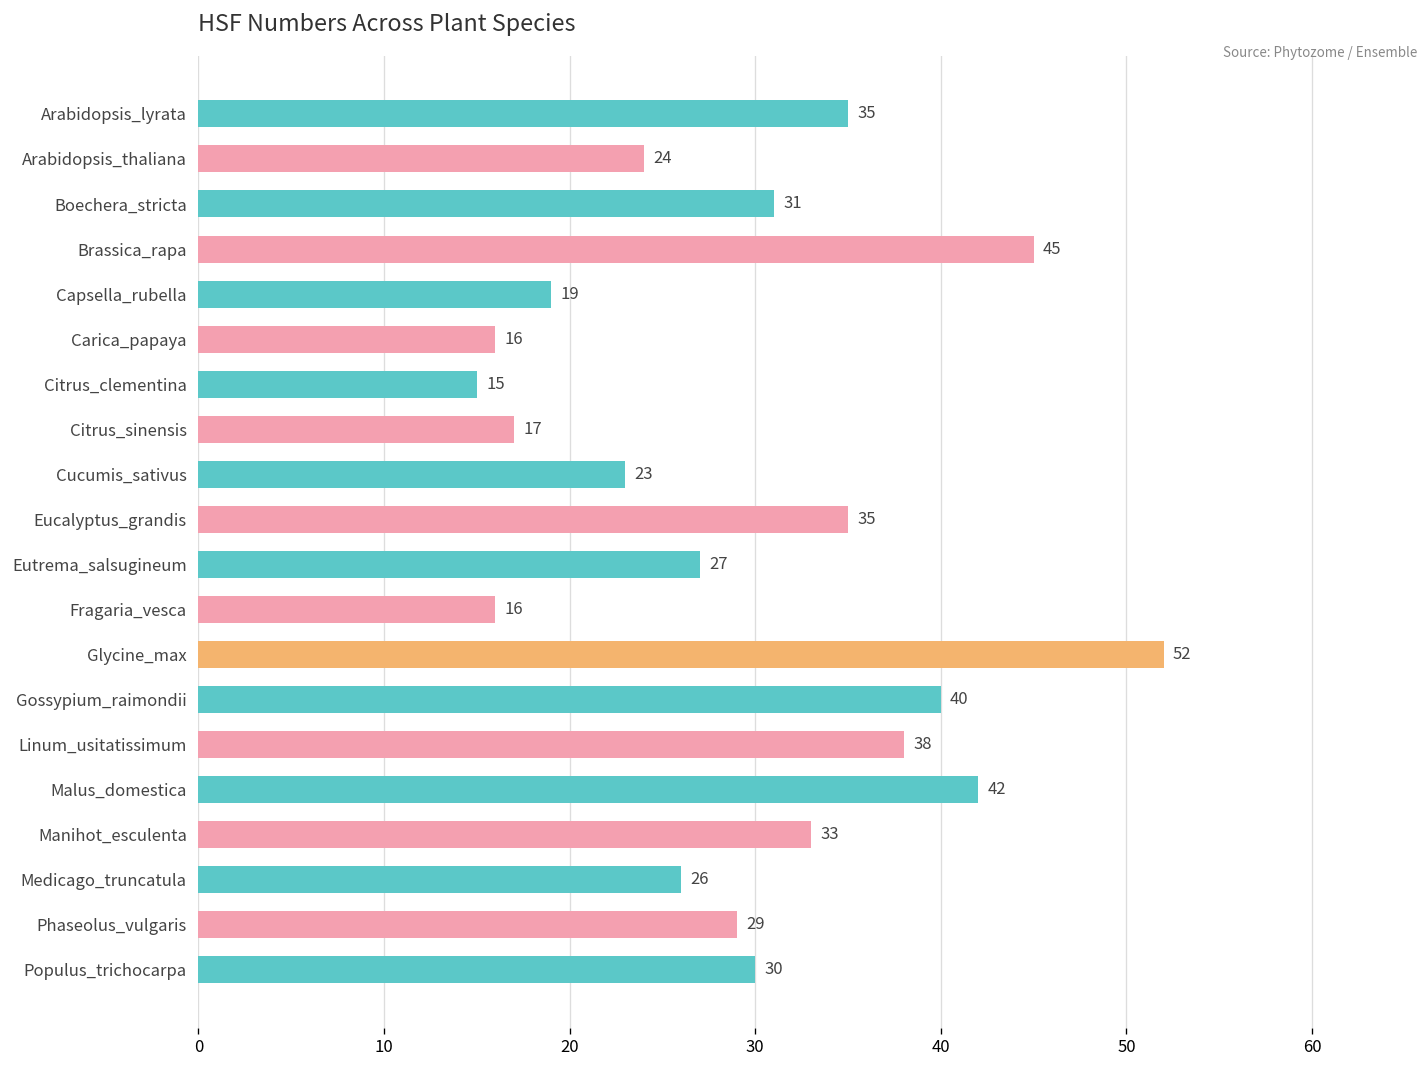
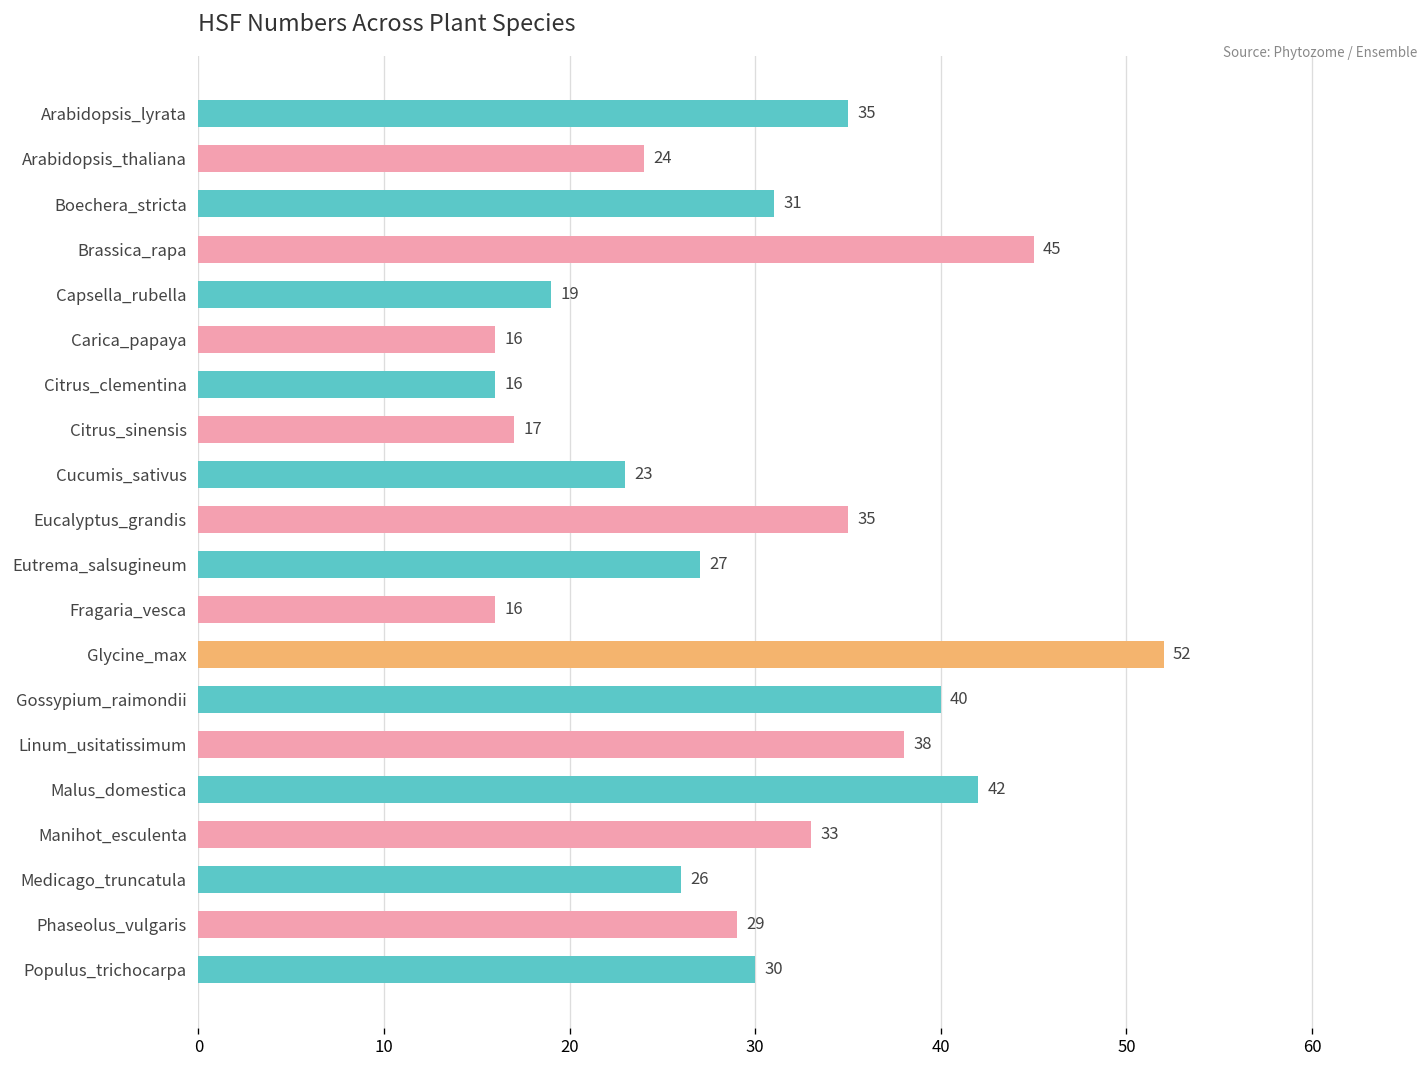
  {
    "Arabidopsis_lyrata": 35,
    "Arabidopsis_thaliana": 24,
    "Boechera_stricta": 31,
    "Brassica_rapa": 45,
    "Capsella_rubella": 19,
    "Carica_papaya": 16,
-   "Citrus_clementina": 15,
+   "Citrus_clementina": 16,
    "Citrus_sinensis": 17,
    "Cucumis_sativus": 23,
    "Eucalyptus_grandis": 35,
    "Eutrema_salsugineum": 27,
    "Fragaria_vesca": 16,
    "Glycine_max": 52,
    "Gossypium_raimondii": 40,
    "Linum_usitatissimum": 38,
    "Malus_domestica": 42,
    "Manihot_esculenta": 33,
    "Medicago_truncatula": 26,
    "Phaseolus_vulgaris": 29,
    "Populus_trichocarpa": 30
  }
